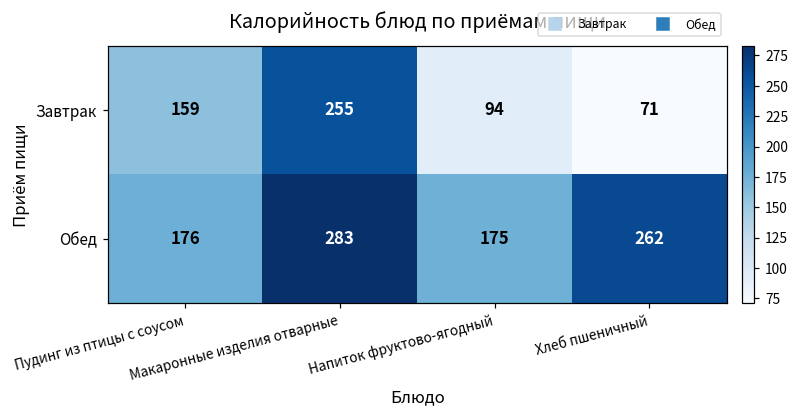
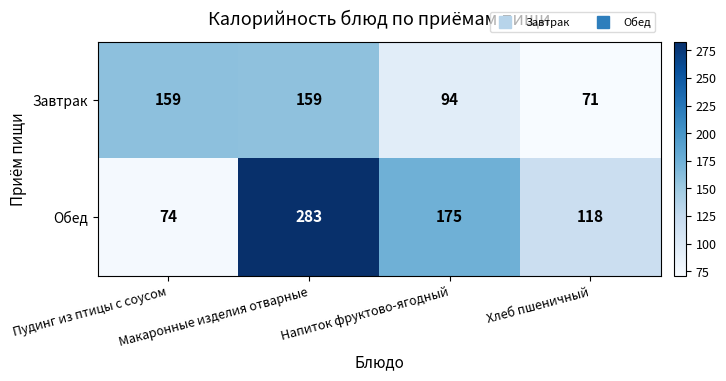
  {
    "Завтрак": {
      "Пудинг из птицы с соусом": 159,
-     "Макаронные изделия отварные": 255,
+     "Макаронные изделия отварные": 159,
      "Напиток фруктово-ягодный": 94,
      "Хлеб пшеничный": 71
    },
    "Обед": {
-     "Пудинг из птицы с соусом": 176,
+     "Пудинг из птицы с соусом": 74,
      "Макаронные изделия отварные": 283,
      "Напиток фруктово-ягодный": 175,
-     "Хлеб пшеничный": 262
+     "Хлеб пшеничный": 118
    }
  }
